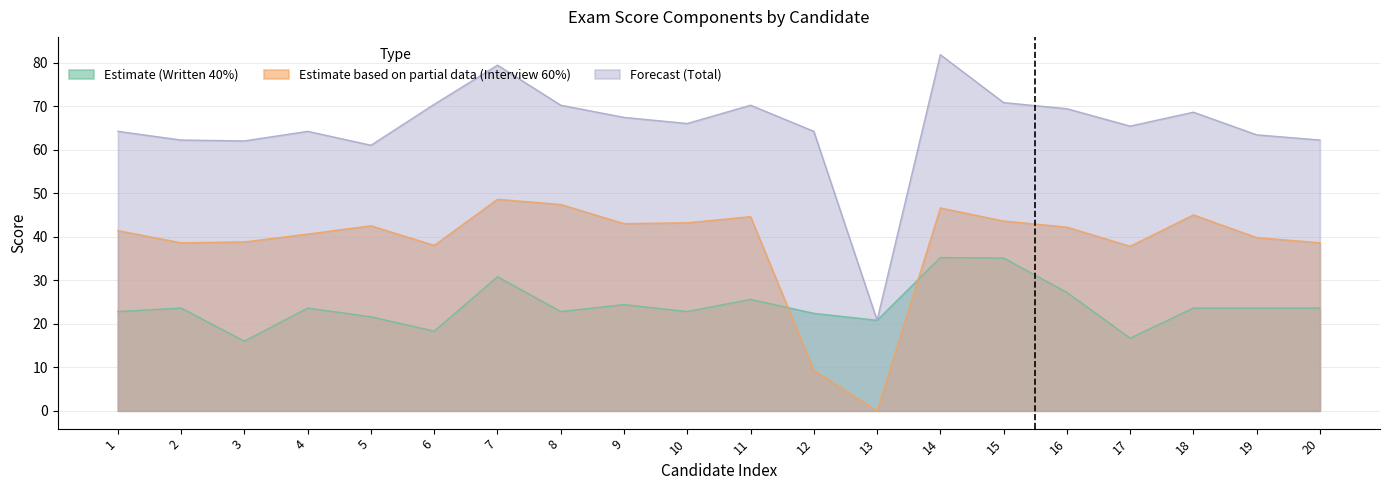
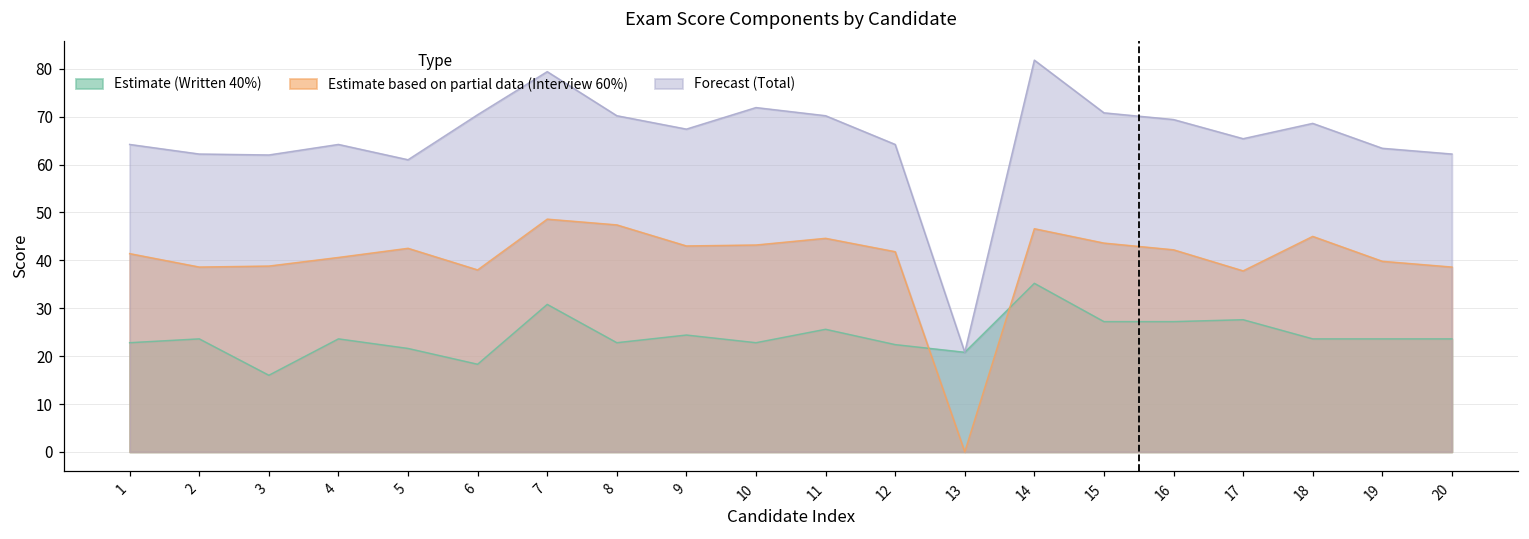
  {
    "Estimate (Written 40%)": {
      "1": 23,
      "2": 24,
      "3": 16,
      "4": 24,
      "5": 22,
      "6": 18,
      "7": 31,
      "8": 23,
      "9": 24,
      "10": 23,
      "11": 26,
      "12": 22,
      "14": 35,
-     "15": 35,
+     "15": 27,
      "16": 27,
-     "17": 17,
+     "17": 28,
      "18": 24,
      "19": 24,
      "20": 24
    },
    "Estimate based on partial data (Interview 60%)": {
      "1": 41,
      "2": 39,
      "3": 39,
      "4": 41,
      "5": 43,
      "6": 38,
      "7": 49,
      "8": 47,
      "9": 43,
      "10": 43,
      "11": 45,
-     "12": 9,
+     "12": 42,
      "13": 0,
      "14": 47,
      "15": 44,
      "16": 42,
      "17": 38,
      "18": 45,
      "19": 40,
      "20": 39
    },
    "Forecast (Total)": {
      "1": 64,
      "2": 62,
      "3": 62,
      "4": 64,
      "5": 61,
      "6": 70,
      "7": 79,
      "8": 70,
      "9": 67,
-     "10": 66,
+     "10": 72,
      "11": 70,
      "12": 64,
      "14": 82,
      "15": 71,
      "16": 69,
      "17": 65,
      "18": 69,
      "19": 63,
      "20": 62
    }
  }
